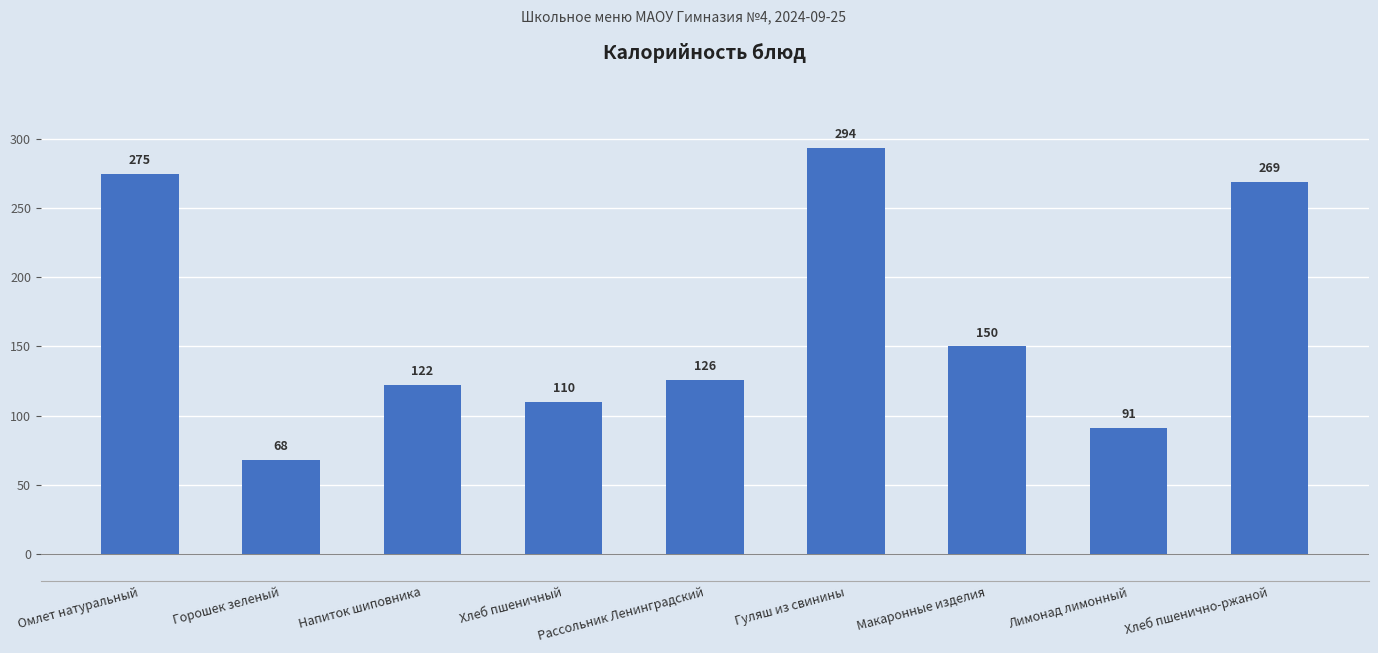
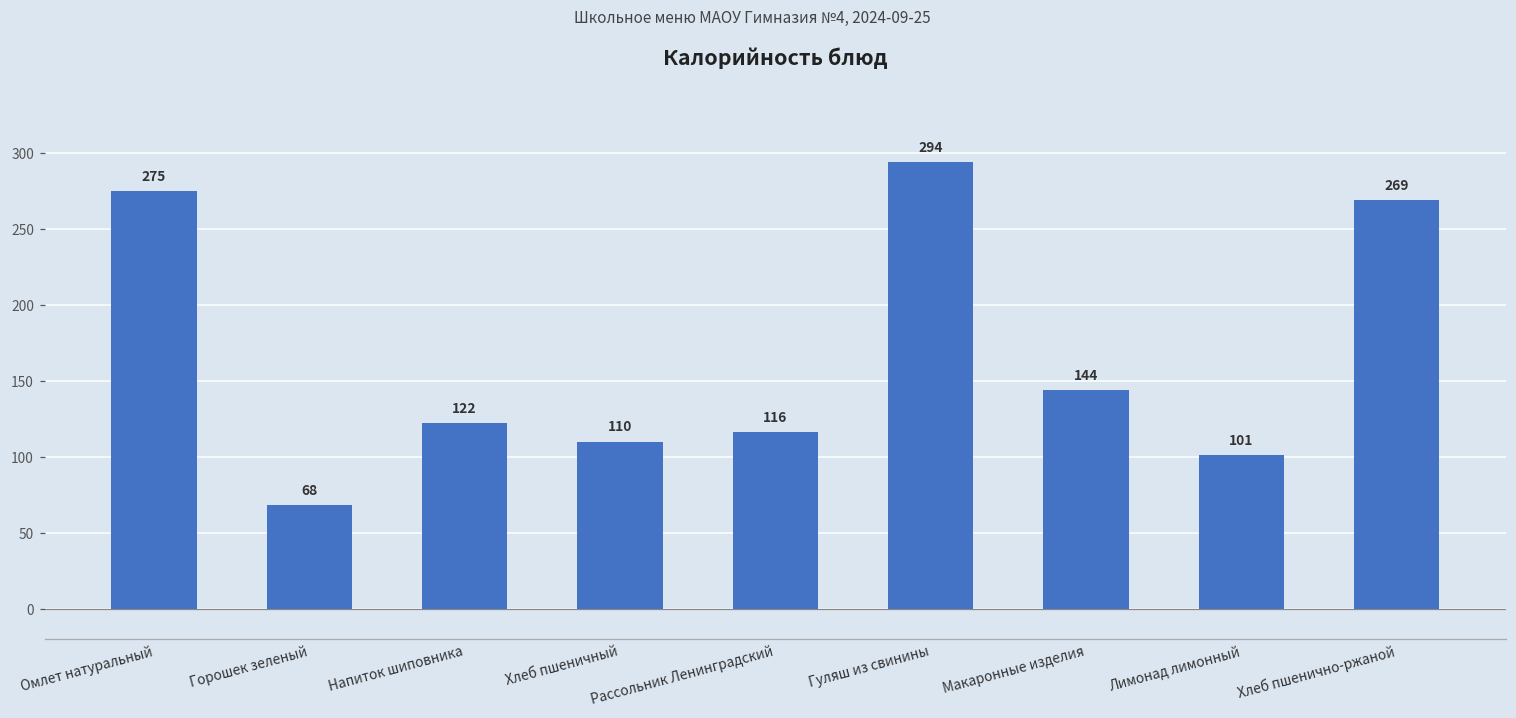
  {
    "Омлет натуральный": 275,
    "Горошек зеленый": 68,
    "Напиток шиповника": 122,
    "Хлеб пшеничный": 110,
-   "Рассольник Ленинградский": 126,
+   "Рассольник Ленинградский": 116,
    "Гуляш из свинины": 294,
-   "Макаронные изделия": 150,
-   "Лимонад лимонный": 91,
+   "Макаронные изделия": 144,
+   "Лимонад лимонный": 101,
    "Хлеб пшенично-ржаной": 269
  }
